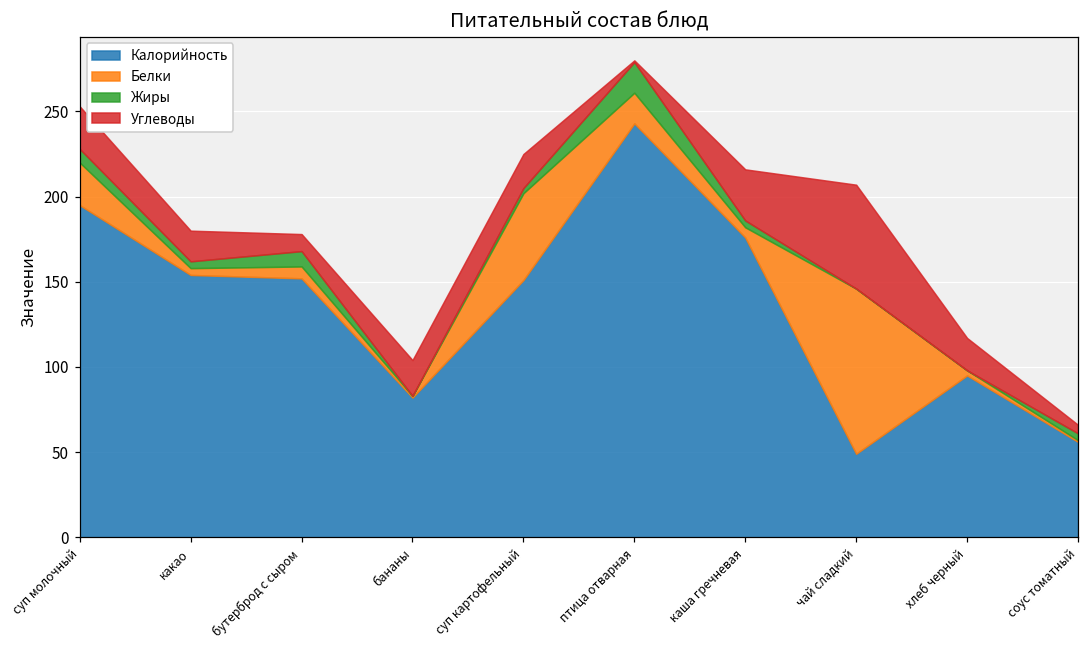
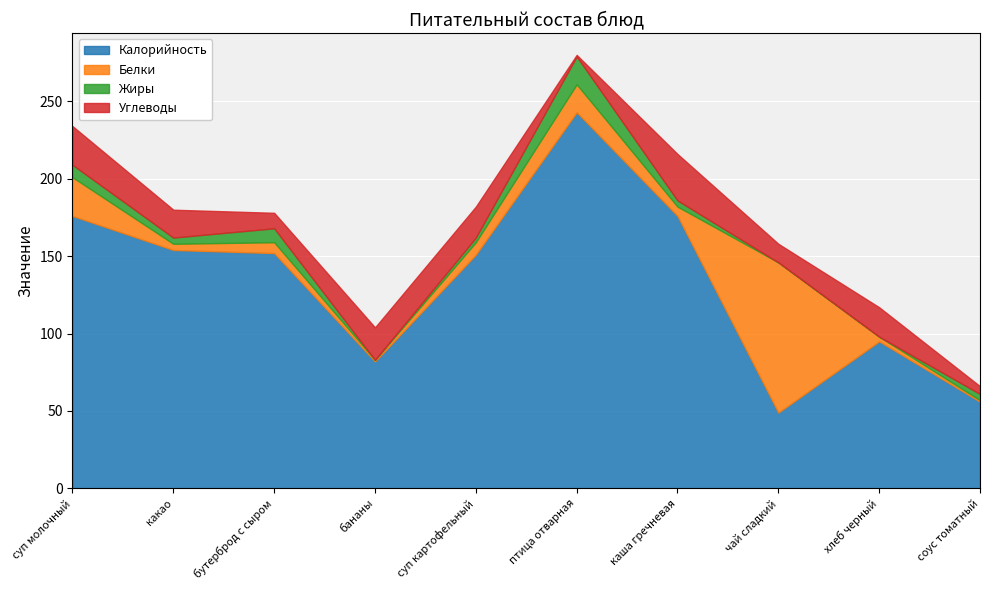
  {
    "Калорийность": {
-     "суп молочный": 195,
+     "суп молочный": 176,
      "какао": 154,
      "бутерброд с сыром": 152,
      "суп картофельный": 151,
      "птица отварная": 243,
      "каша гречневая": 176,
      "чай сладкий": 49,
      "хлеб черный": 95
    },
    "Белки": {
      "суп молочный": 25,
      "какао": 4,
      "бутерброд с сыром": 7,
-     "суп картофельный": 51,
+     "суп картофельный": 8,
      "птица отварная": 18,
      "каша гречневая": 6
    },
    "Жиры": {
      "суп молочный": 8,
      "какао": 4,
      "бутерброд с сыром": 9,
      "суп картофельный": 3,
      "каша гречневая": 4,
      "соус томатный": 4
    },
    "Углеводы": {
      "суп молочный": 25,
      "какао": 18,
      "бутерброд с сыром": 10,
      "бананы": 21,
      "суп картофельный": 20,
      "каша гречневая": 30,
-     "чай сладкий": 61,
+     "чай сладкий": 12,
      "хлеб черный": 19,
      "соус томатный": 5
    }
  }
